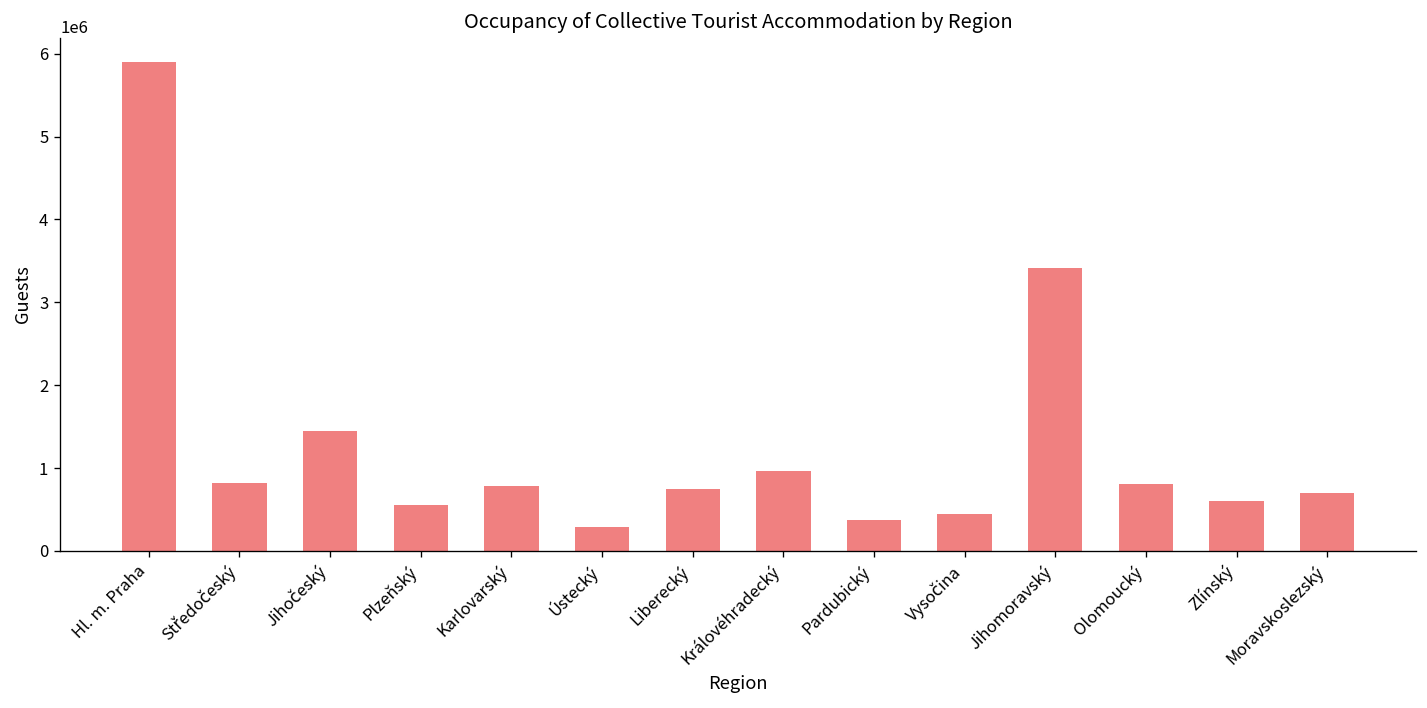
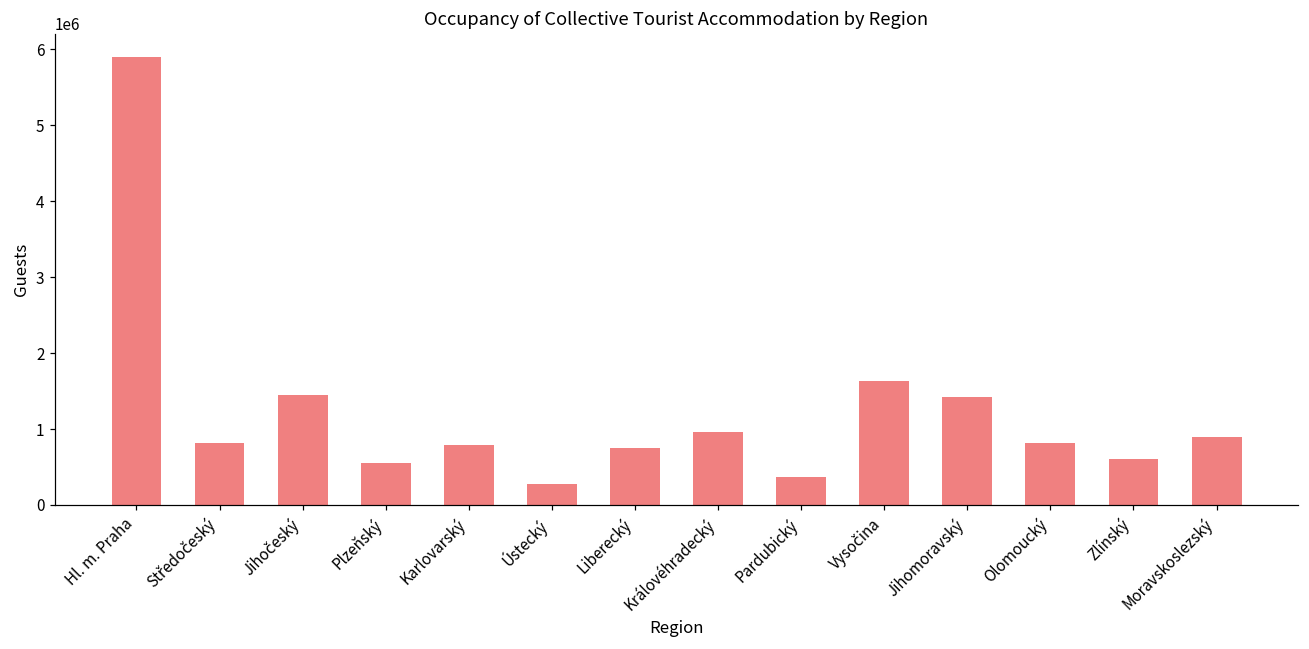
  {
    "Hl. m. Praha": 5900000,
    "Středočeský": 800000,
    "Jihočeský": 1500000,
    "Plzeňský": 600000,
    "Karlovarský": 800000,
    "Ústecký": 300000,
    "Liberecký": 800000,
    "Královéhradecký": 1000000,
    "Pardubický": 400000,
-   "Vysočina": 400000,
-   "Jihomoravský": 3400000,
+   "Vysočina": 1600000,
+   "Jihomoravský": 1400000,
    "Olomoucký": 800000,
    "Zlínský": 600000,
-   "Moravskoslezský": 700000
+   "Moravskoslezský": 900000
  }
